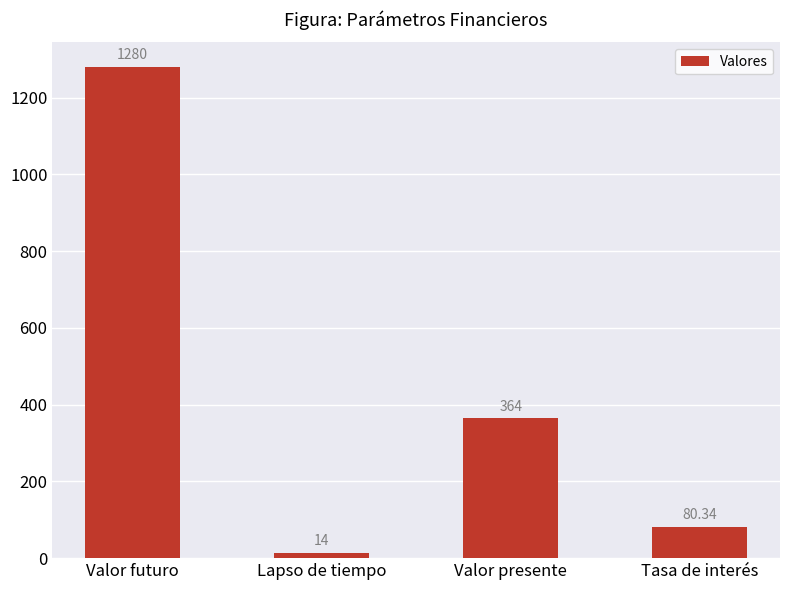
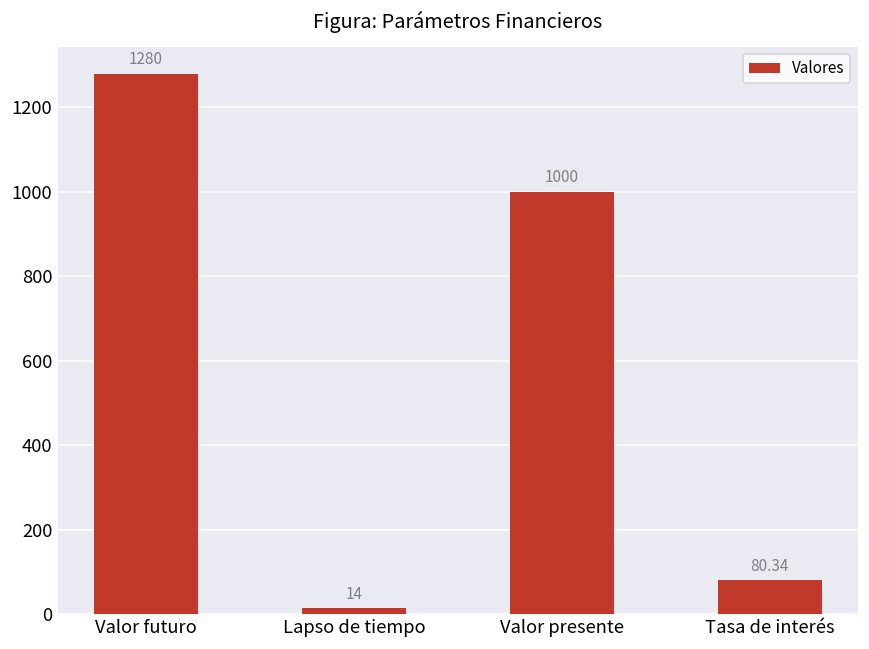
  {
    "Valor futuro": 1280,
    "Lapso de tiempo": 14,
-   "Valor presente": 364,
+   "Valor presente": 1000,
    "Tasa de interés": 80.34
  }
